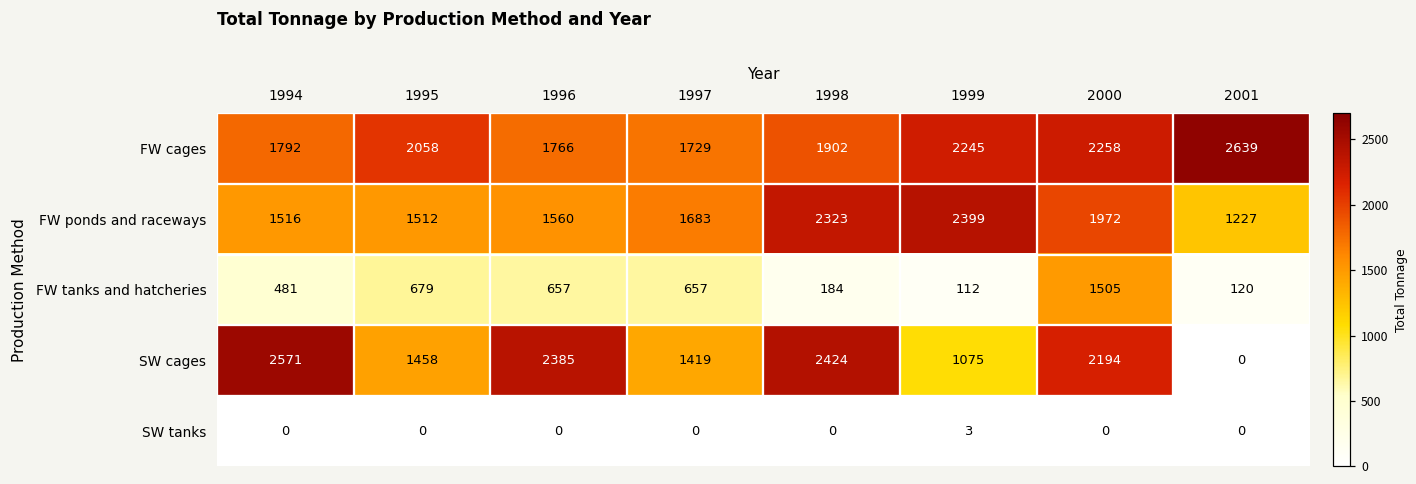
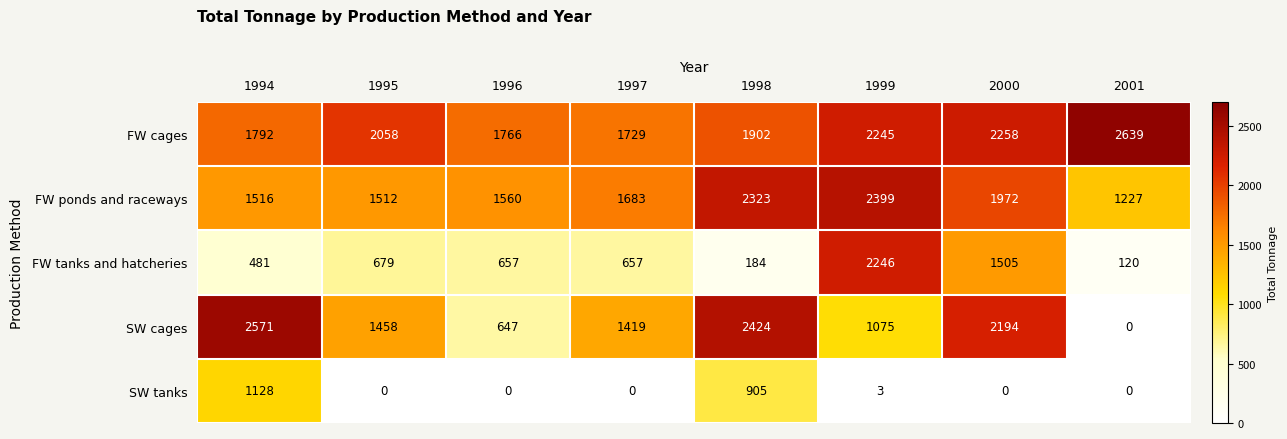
  {
    "FW cages": {
      "1994": 1792,
      "1995": 2058,
      "1996": 1766,
      "1997": 1729,
      "1998": 1902,
      "1999": 2245,
      "2000": 2258,
      "2001": 2639
    },
    "FW ponds and raceways": {
      "1994": 1516,
      "1995": 1512,
      "1996": 1560,
      "1997": 1683,
      "1998": 2323,
      "1999": 2399,
      "2000": 1972,
      "2001": 1227
    },
    "FW tanks and hatcheries": {
      "1994": 481,
      "1995": 679,
      "1996": 657,
      "1997": 657,
      "1998": 184,
-     "1999": 112,
+     "1999": 2246,
      "2000": 1505,
      "2001": 120
    },
    "SW cages": {
      "1994": 2571,
      "1995": 1458,
-     "1996": 2385,
+     "1996": 647,
      "1997": 1419,
      "1998": 2424,
      "1999": 1075,
      "2000": 2194,
      "2001": 0
    },
    "SW tanks": {
-     "1994": 0,
+     "1994": 1128,
      "1995": 0,
      "1996": 0,
      "1997": 0,
-     "1998": 0,
+     "1998": 905,
      "1999": 3,
      "2000": 0,
      "2001": 0
    }
  }
